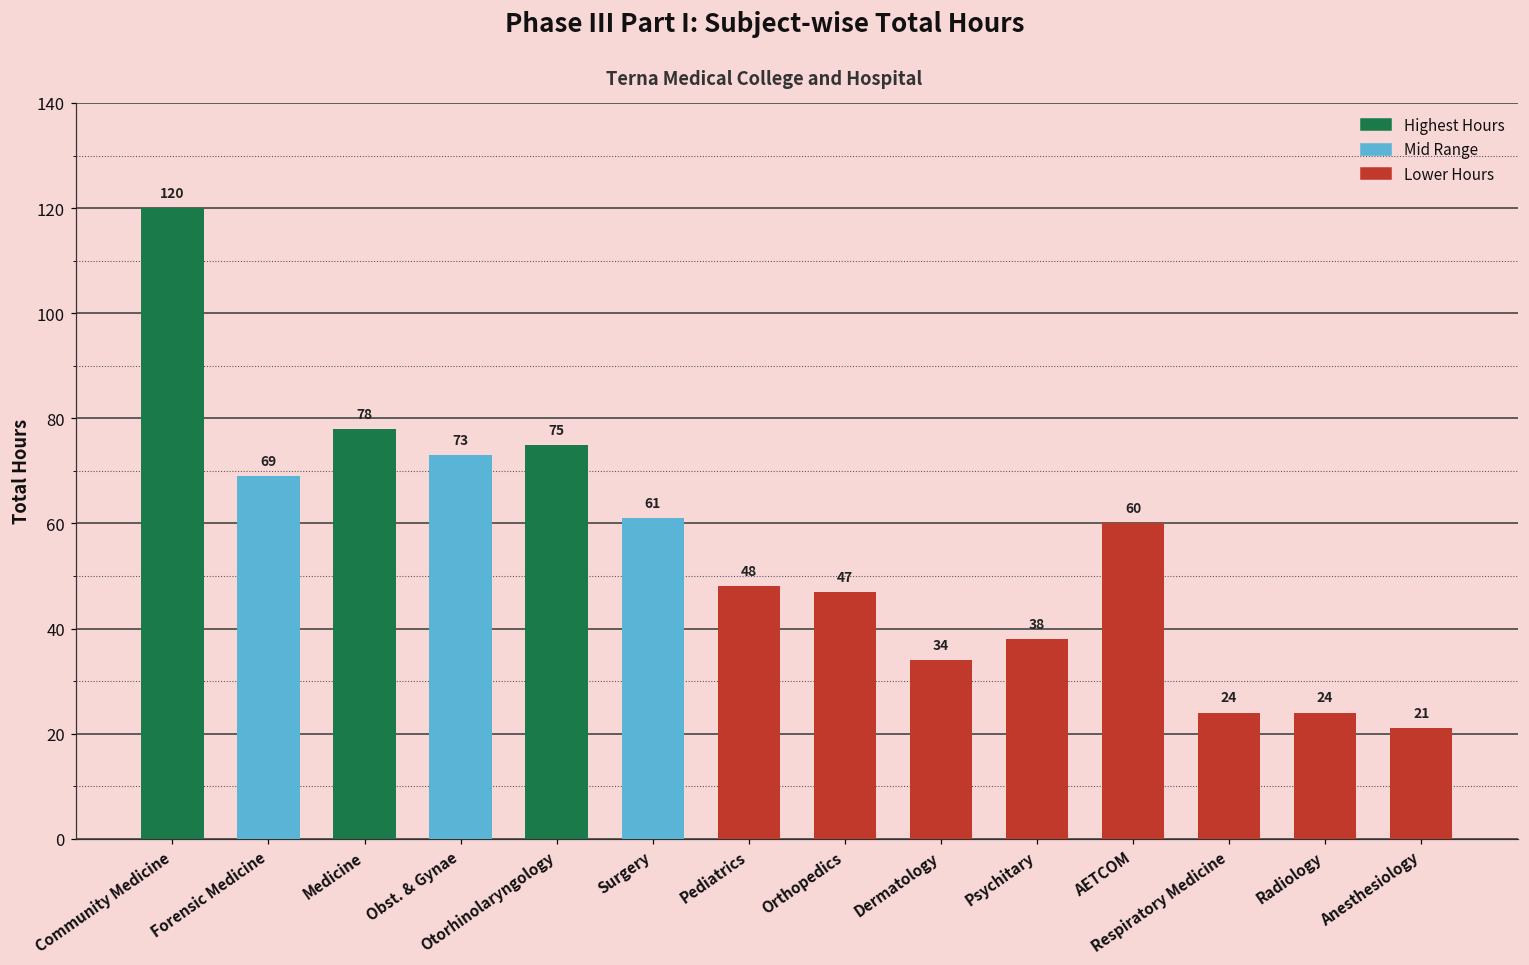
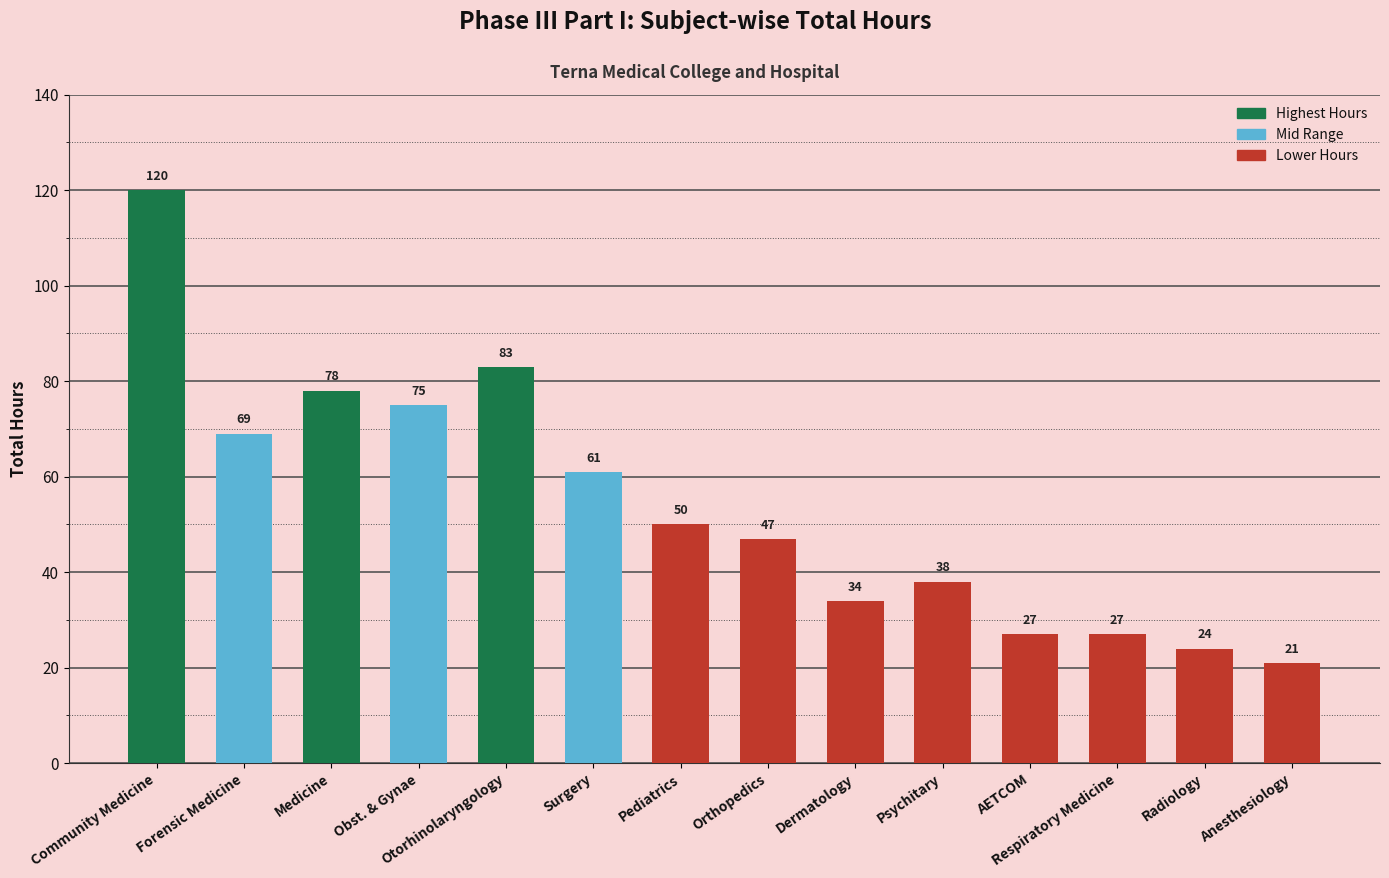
  {
    "Community Medicine": 120,
    "Forensic Medicine": 69,
    "Medicine": 78,
-   "Obst. & Gynae": 73,
-   "Otorhinolaryngology": 75,
+   "Obst. & Gynae": 75,
+   "Otorhinolaryngology": 83,
    "Surgery": 61,
-   "Pediatrics": 48,
+   "Pediatrics": 50,
    "Orthopedics": 47,
    "Dermatology": 34,
    "Psychitary": 38,
-   "AETCOM": 60,
-   "Respiratory Medicine": 24,
+   "AETCOM": 27,
+   "Respiratory Medicine": 27,
    "Radiology": 24,
    "Anesthesiology": 21
  }
